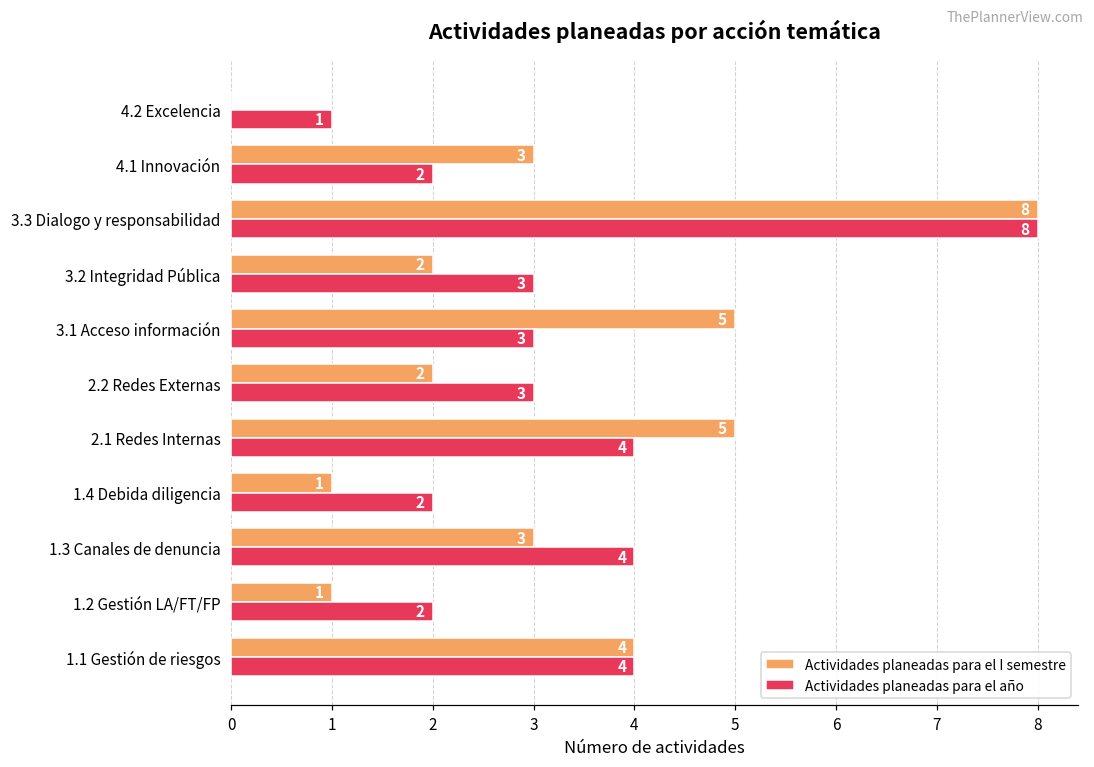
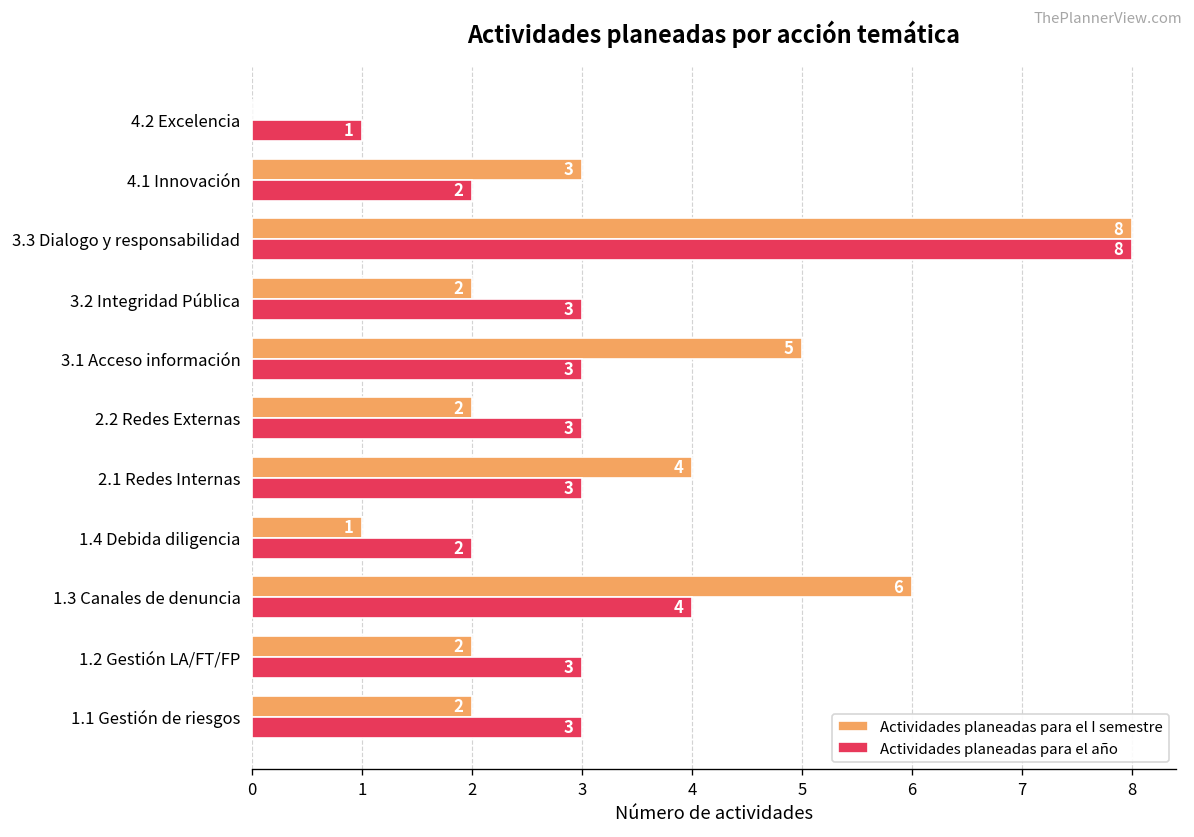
  {
    "Actividades planeadas para el I semestre": {
      "4.1 Innovación": 3,
      "3.3 Dialogo y responsabilidad": 8,
      "3.2 Integridad Pública": 2,
      "3.1 Acceso información": 5,
      "2.2 Redes Externas": 2,
-     "2.1 Redes Internas": 5,
+     "2.1 Redes Internas": 4,
      "1.4 Debida diligencia": 1,
-     "1.3 Canales de denuncia": 3,
-     "1.2 Gestión LA/FT/FP": 1,
-     "1.1 Gestión de riesgos": 4
+     "1.3 Canales de denuncia": 6,
+     "1.2 Gestión LA/FT/FP": 2,
+     "1.1 Gestión de riesgos": 2
    },
    "Actividades planeadas para el año": {
      "4.2 Excelencia": 1,
      "4.1 Innovación": 2,
      "3.3 Dialogo y responsabilidad": 8,
      "3.2 Integridad Pública": 3,
      "3.1 Acceso información": 3,
      "2.2 Redes Externas": 3,
-     "2.1 Redes Internas": 4,
+     "2.1 Redes Internas": 3,
      "1.4 Debida diligencia": 2,
      "1.3 Canales de denuncia": 4,
-     "1.2 Gestión LA/FT/FP": 2,
-     "1.1 Gestión de riesgos": 4
+     "1.2 Gestión LA/FT/FP": 3,
+     "1.1 Gestión de riesgos": 3
    }
  }
